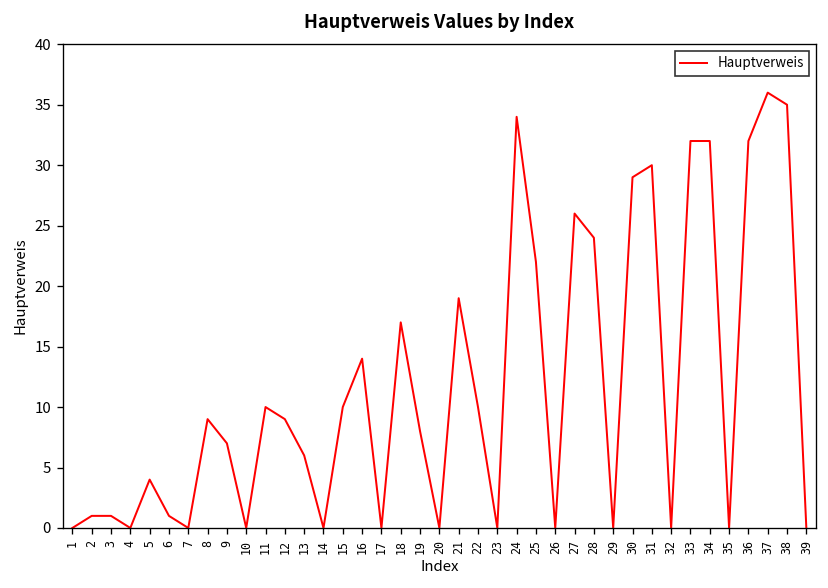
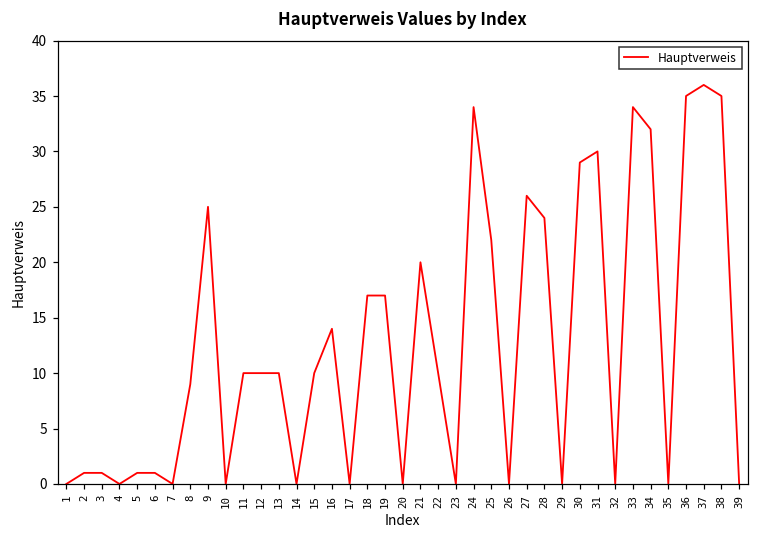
  {
    "1": 0,
    "2": 1,
    "3": 1,
    "4": 0,
-   "5": 4,
+   "5": 1,
    "6": 1,
    "7": 0,
    "8": 9,
-   "9": 7,
+   "9": 25,
    "10": 0,
    "11": 10,
-   "12": 9,
-   "13": 6,
+   "12": 10,
+   "13": 10,
    "14": 0,
    "15": 10,
    "16": 14,
    "17": 0,
    "18": 17,
-   "19": 8,
+   "19": 17,
    "20": 0,
-   "21": 19,
+   "21": 20,
    "22": 10,
    "23": 0,
    "24": 34,
    "25": 22,
    "26": 0,
    "27": 26,
    "28": 24,
    "29": 0,
    "30": 29,
    "31": 30,
    "32": 0,
-   "33": 32,
+   "33": 34,
    "34": 32,
    "35": 0,
-   "36": 32,
+   "36": 35,
    "37": 36,
    "38": 35,
    "39": 0
  }
